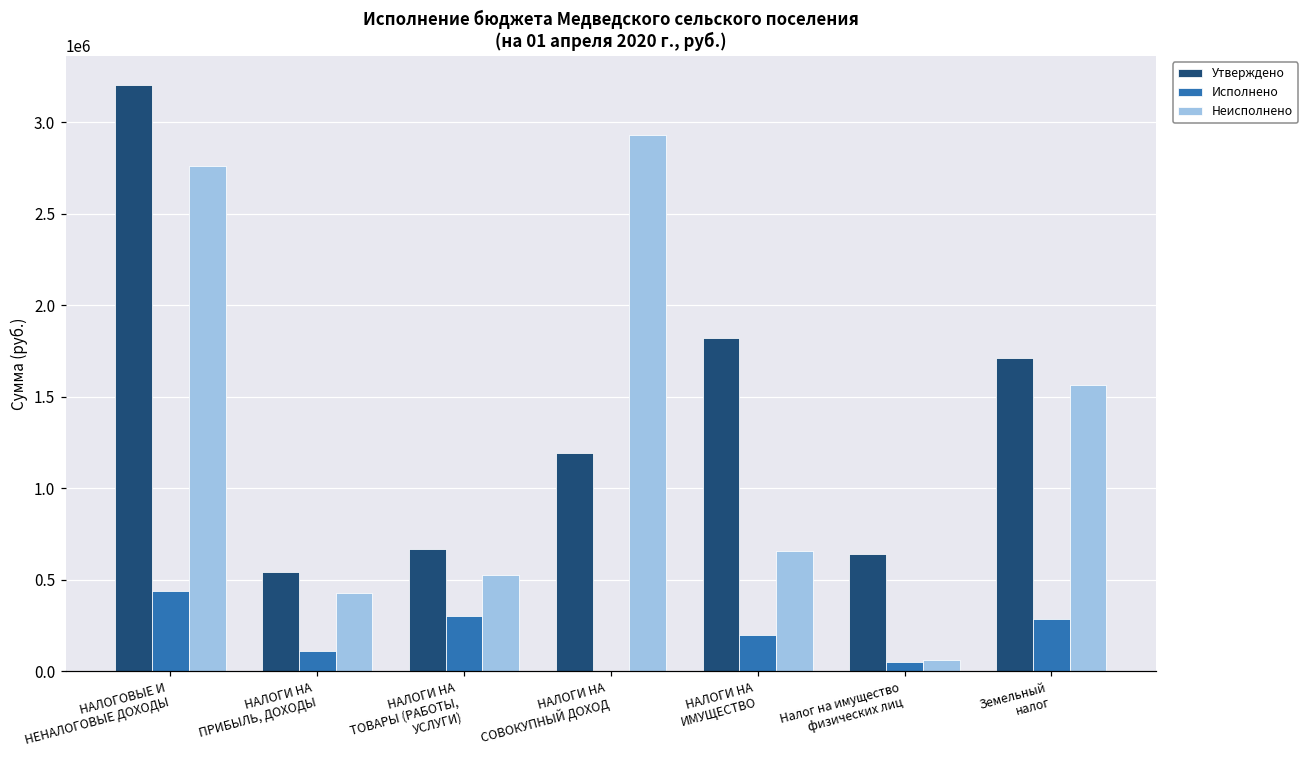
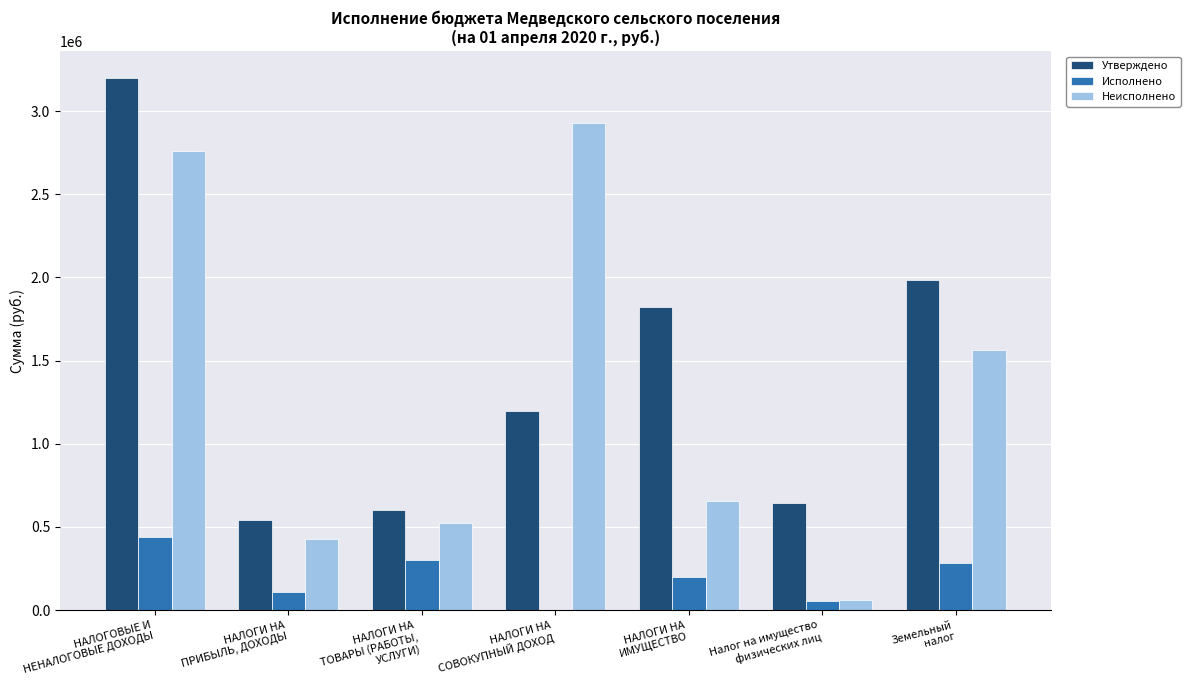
  {
    "Утверждено": {
      "НАЛОГОВЫЕ И НЕНАЛОГОВЫЕ ДОХОДЫ": 3200000,
      "НАЛОГИ НА ПРИБЫЛЬ, ДОХОДЫ": 540000,
-     "НАЛОГИ НА ТОВАРЫ (РАБОТЫ, УСЛУГИ)": 670000,
+     "НАЛОГИ НА ТОВАРЫ (РАБОТЫ, УСЛУГИ)": 600000,
      "НАЛОГИ НА СОВОКУПНЫЙ ДОХОД": 1190000,
      "НАЛОГИ НА ИМУЩЕСТВО": 1820000,
      "Налог на имущество физических лиц": 640000,
-     "Земельный налог": 1710000
+     "Земельный налог": 1990000
    },
    "Исполнено": {
      "НАЛОГОВЫЕ И НЕНАЛОГОВЫЕ ДОХОДЫ": 440000,
      "НАЛОГИ НА ПРИБЫЛЬ, ДОХОДЫ": 110000,
      "НАЛОГИ НА ТОВАРЫ (РАБОТЫ, УСЛУГИ)": 300000,
      "НАЛОГИ НА ИМУЩЕСТВО": 200000,
      "Налог на имущество физических лиц": 50000,
      "Земельный налог": 280000
    },
    "Неисполнено": {
      "НАЛОГОВЫЕ И НЕНАЛОГОВЫЕ ДОХОДЫ": 2760000,
      "НАЛОГИ НА ПРИБЫЛЬ, ДОХОДЫ": 430000,
      "НАЛОГИ НА ТОВАРЫ (РАБОТЫ, УСЛУГИ)": 520000,
      "НАЛОГИ НА СОВОКУПНЫЙ ДОХОД": 2930000,
      "НАЛОГИ НА ИМУЩЕСТВО": 650000,
      "Налог на имущество физических лиц": 60000,
      "Земельный налог": 1560000
    }
  }
